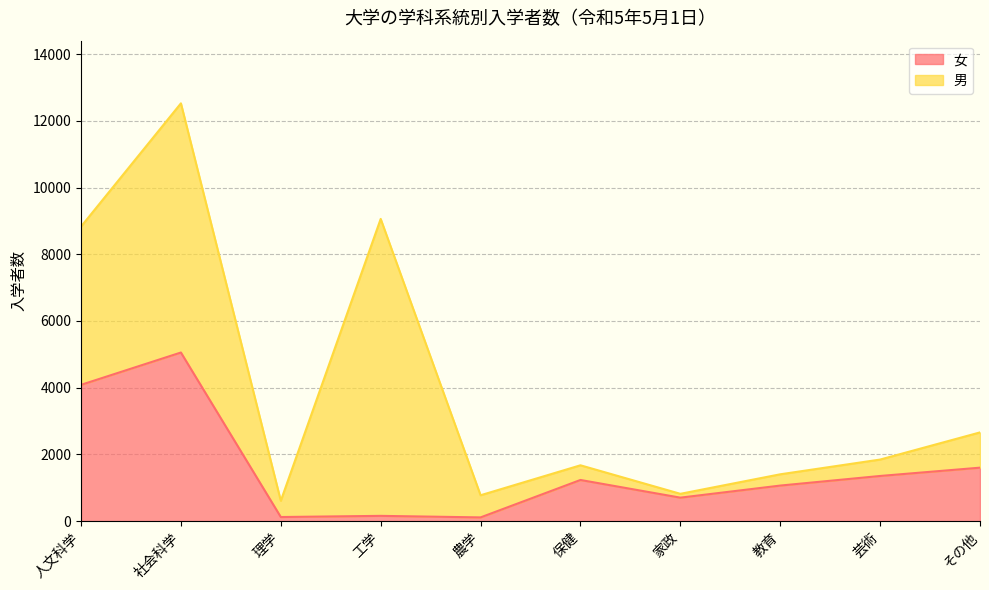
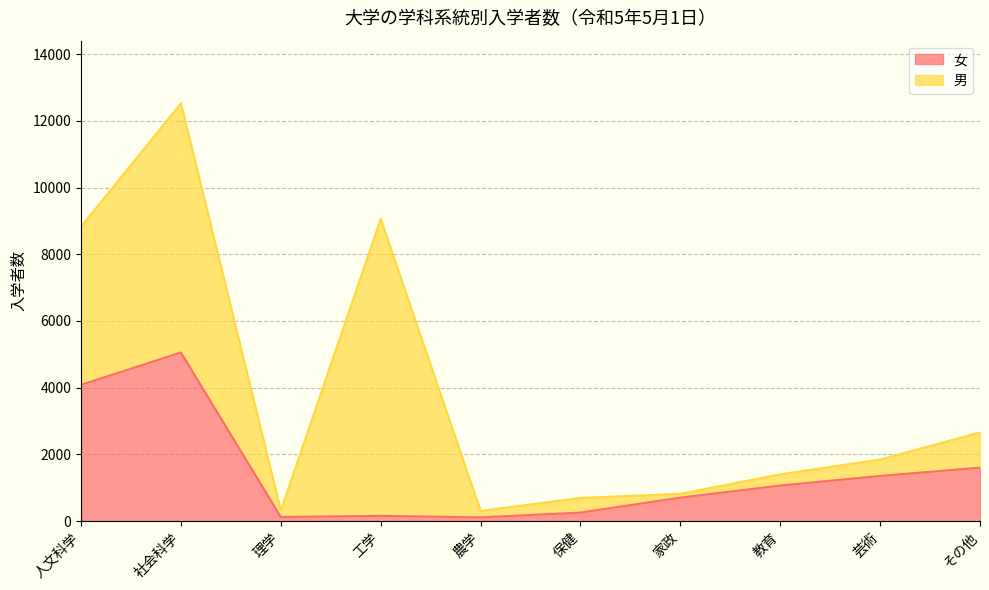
  {
    "女": {
      "人文科学": 4100,
      "社会科学": 5100,
      "理学": 100,
      "工学": 200,
      "農学": 100,
-     "保健": 1200,
+     "保健": 300,
      "家政": 700,
      "教育": 1100,
      "芸術": 1400,
      "その他": 1600
    },
    "男": {
      "人文科学": 4700,
      "社会科学": 7500,
-     "理学": 500,
+     "理学": 200,
      "工学": 8900,
-     "農学": 700,
+     "農学": 200,
      "保健": 400,
      "家政": 100,
      "教育": 300,
      "芸術": 500,
      "その他": 1100
    }
  }
